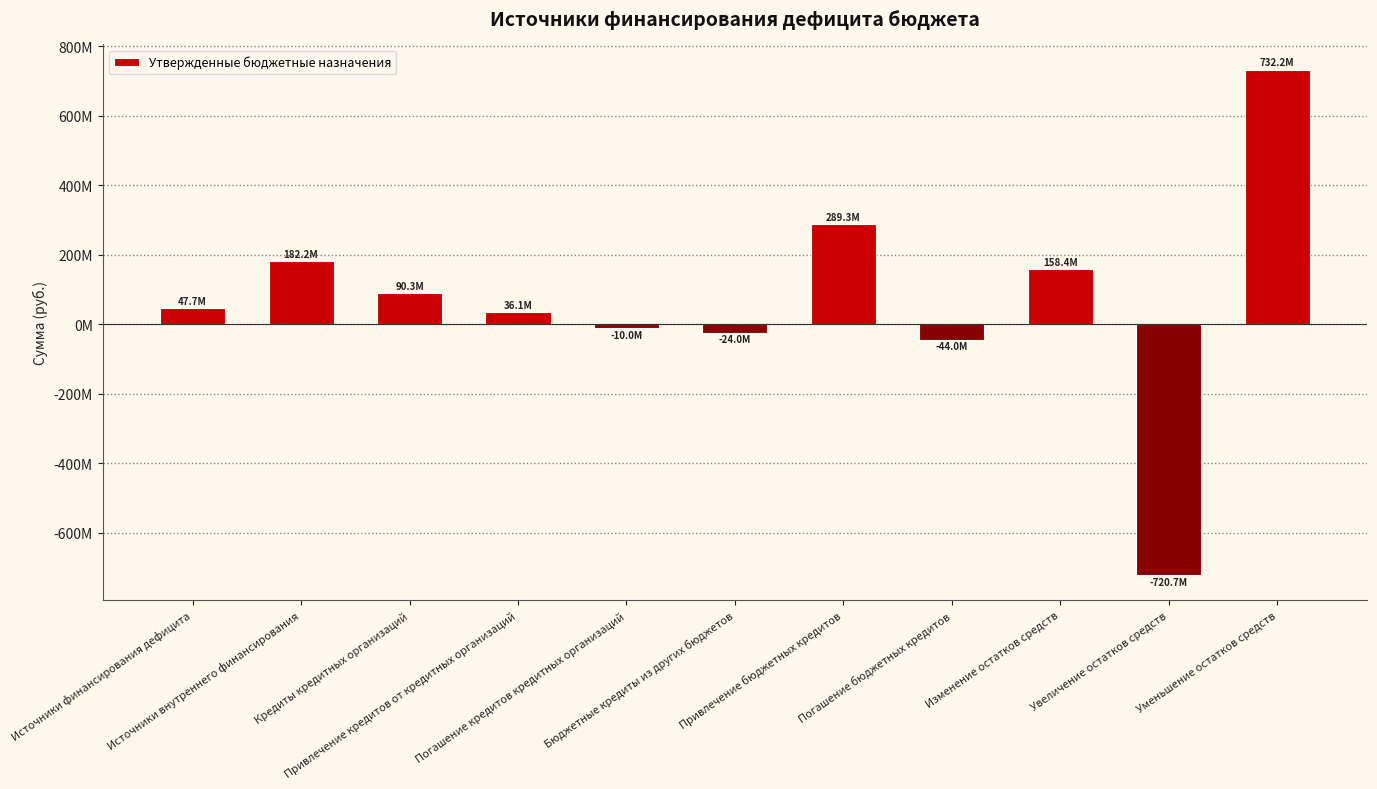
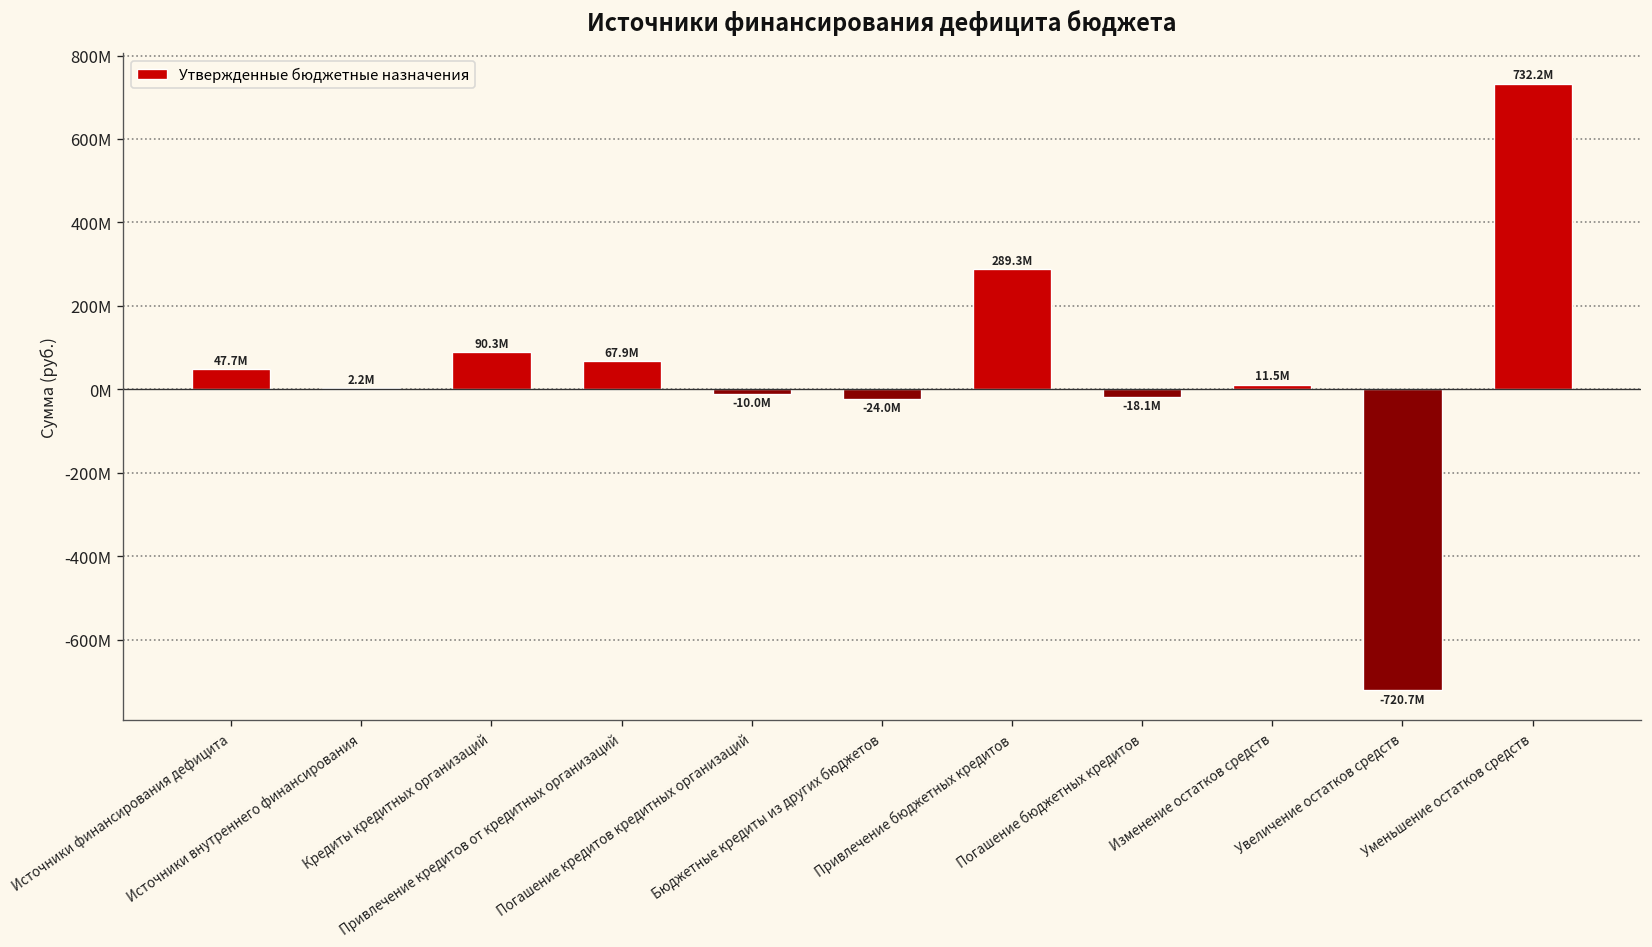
  {
-   "Источники внутреннего финансирования": "182.2М",
-   "Привлечение кредитов от кредитных организаций": "36.1М",
-   "Погашение бюджетных кредитов": "-44.0М",
-   "Изменение остатков средств": "158.4М"
+   "Источники внутреннего финансирования": "2.2М",
+   "Привлечение кредитов от кредитных организаций": "67.9М",
+   "Погашение бюджетных кредитов": "-18.1М",
+   "Изменение остатков средств": "11.5М"
  }
